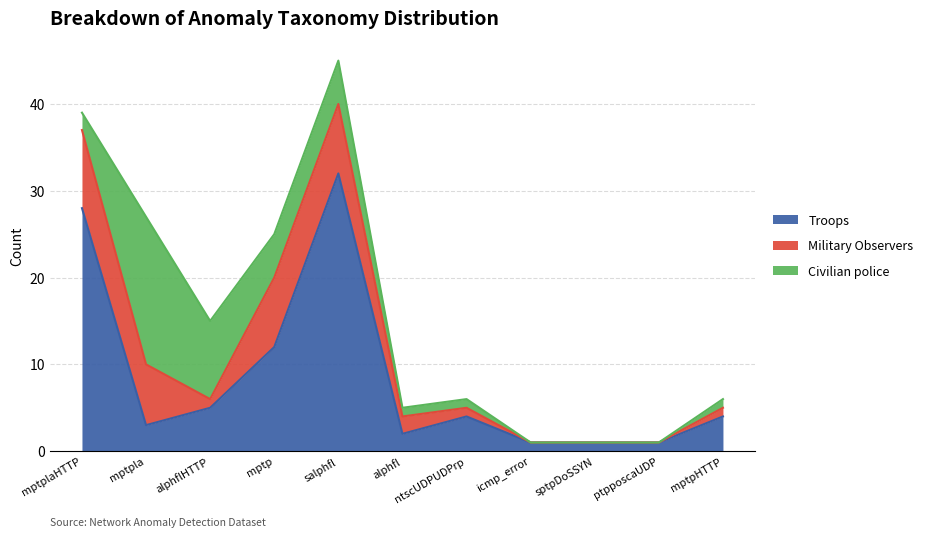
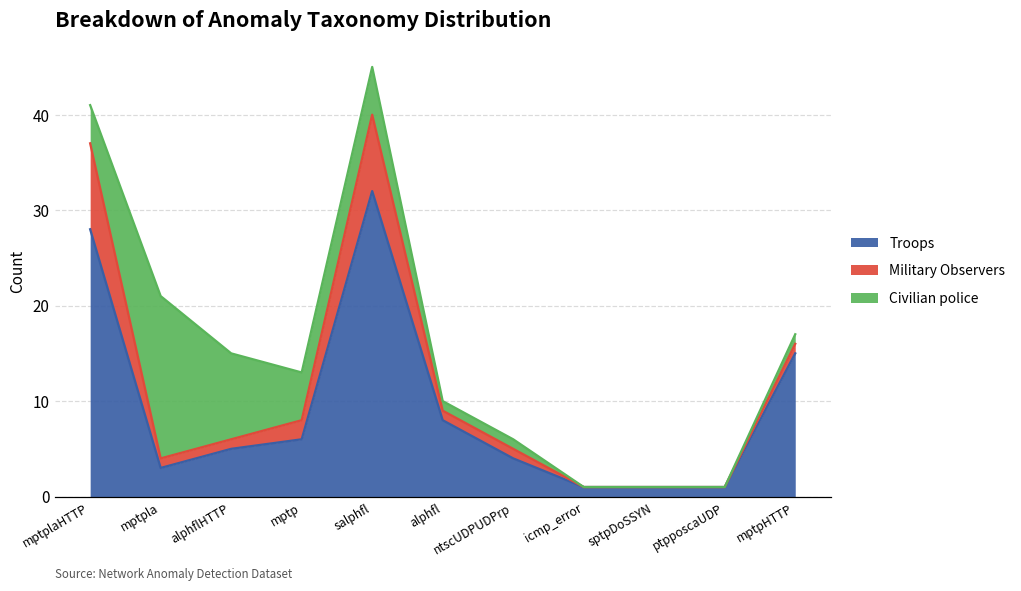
  {
    "Troops": {
      "mptplaHTTP": 28,
      "mptpla": 3,
      "alphflHTTP": 5,
-     "mptp": 12,
+     "mptp": 6,
      "salphfl": 32,
-     "alphfl": 2,
+     "alphfl": 8,
      "ntscUDPUDPrp": 4,
-     "mptpHTTP": 4
+     "mptpHTTP": 15
    },
    "Military Observers": {
      "mptplaHTTP": 9,
-     "mptpla": 7,
+     "mptpla": 1,
      "alphflHTTP": 1,
-     "mptp": 8,
+     "mptp": 2,
      "salphfl": 8,
-     "alphfl": 2,
+     "alphfl": 1,
      "ntscUDPUDPrp": 1,
      "mptpHTTP": 1
    },
    "Civilian police": {
-     "mptplaHTTP": 2,
+     "mptplaHTTP": 4,
      "mptpla": 17,
      "alphflHTTP": 9,
      "mptp": 5,
      "salphfl": 5,
      "alphfl": 1,
      "ntscUDPUDPrp": 1,
      "mptpHTTP": 1
    }
  }
